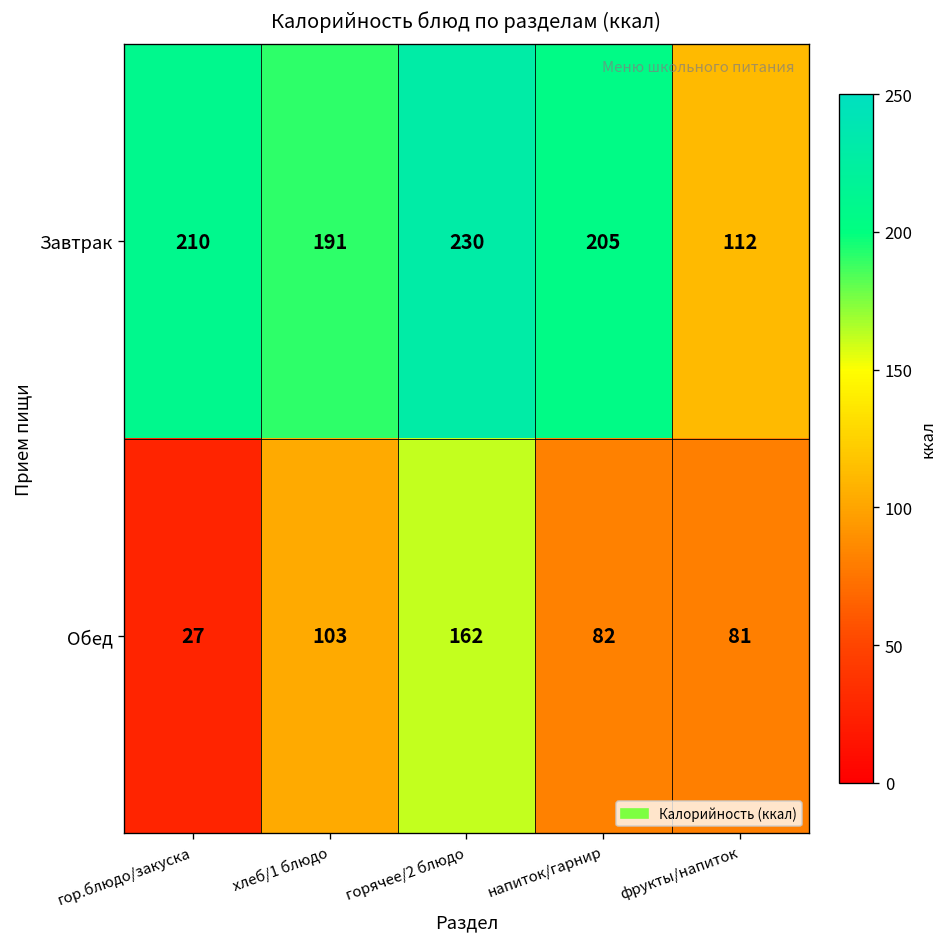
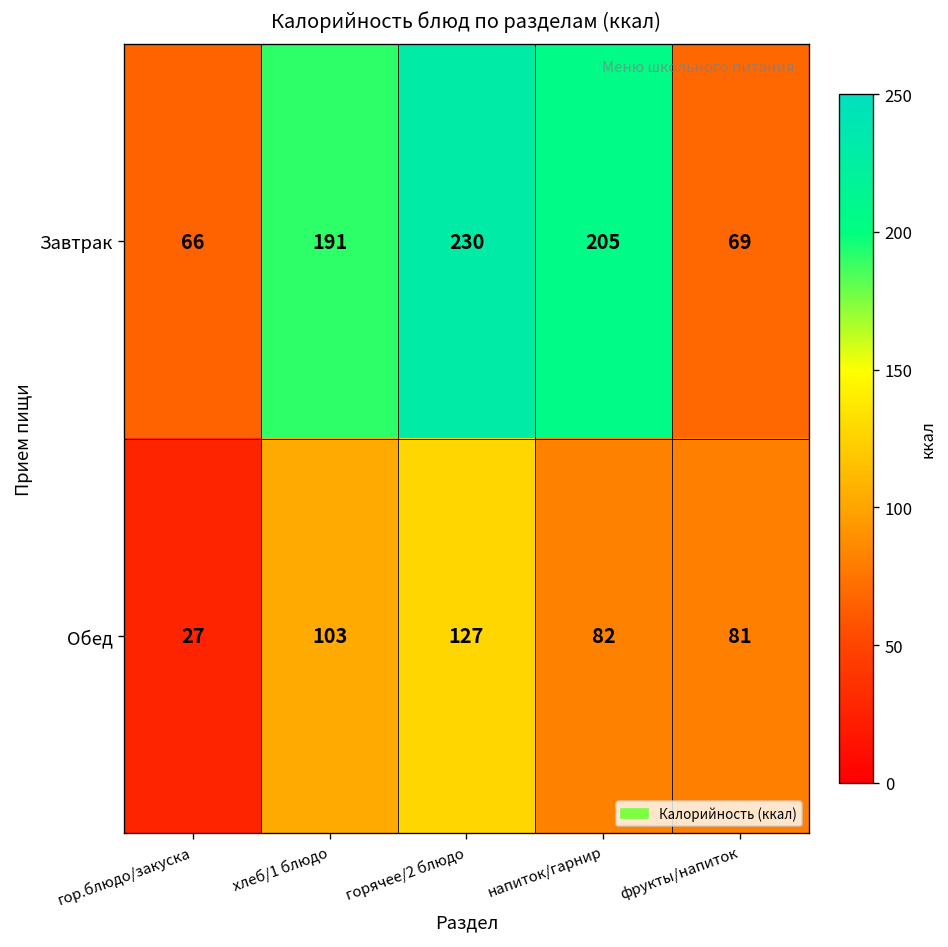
  {
    "Завтрак": {
-     "гор.блюдо/закуска": 210,
+     "гор.блюдо/закуска": 66,
      "хлеб/1 блюдо": 191,
      "горячее/2 блюдо": 230,
      "напиток/гарнир": 205,
-     "фрукты/напиток": 112
+     "фрукты/напиток": 69
    },
    "Обед": {
      "гор.блюдо/закуска": 27,
      "хлеб/1 блюдо": 103,
-     "горячее/2 блюдо": 162,
+     "горячее/2 блюдо": 127,
      "напиток/гарнир": 82,
      "фрукты/напиток": 81
    }
  }
